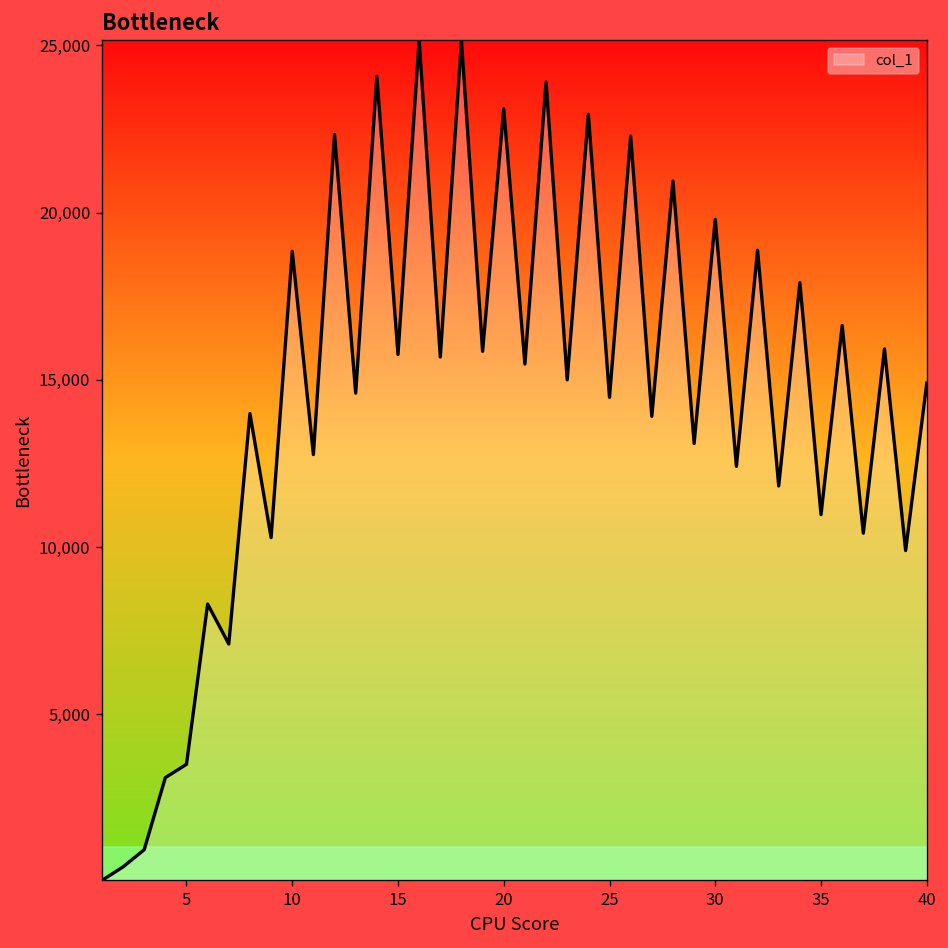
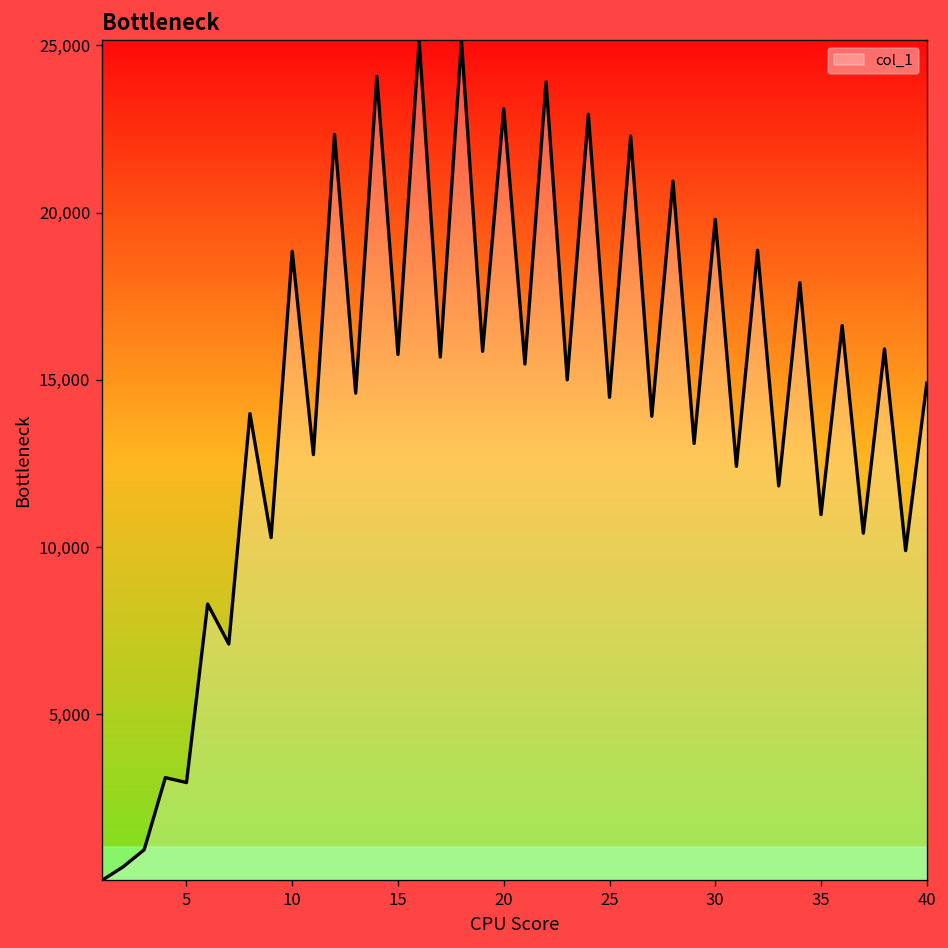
  {
-   "5": "3,500",
+   "5": "3,000",
    "10": "18,800",
    "15": "15,800",
    "20": "23,100",
    "25": "14,500",
    "30": "19,800",
    "35": "11,000",
    "40": "14,900"
  }
